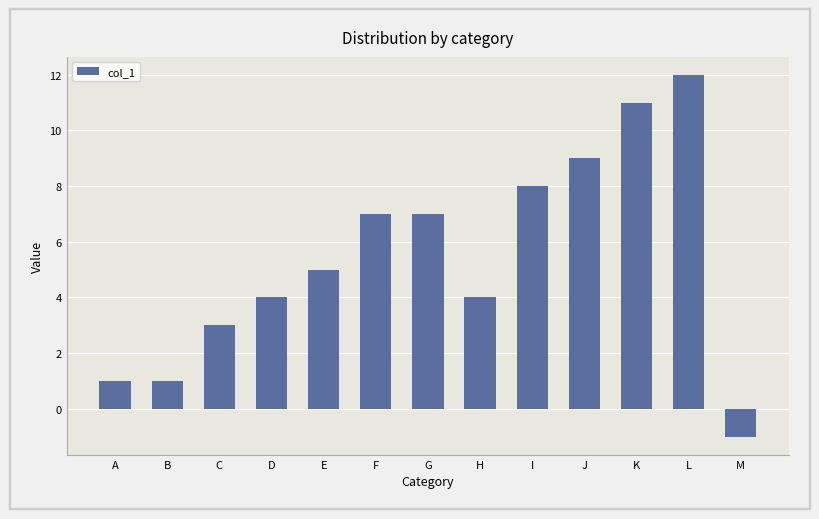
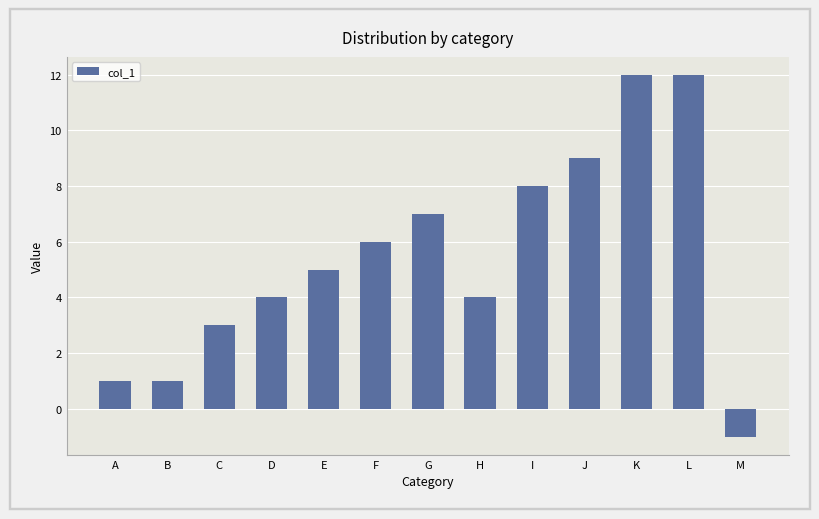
  {
    "A": 1,
    "B": 1,
    "C": 3,
    "D": 4,
    "E": 5,
-   "F": 7,
+   "F": 6,
    "G": 7,
    "H": 4,
    "I": 8,
    "J": 9,
-   "K": 11,
+   "K": 12,
    "L": 12,
    "M": -1
  }
